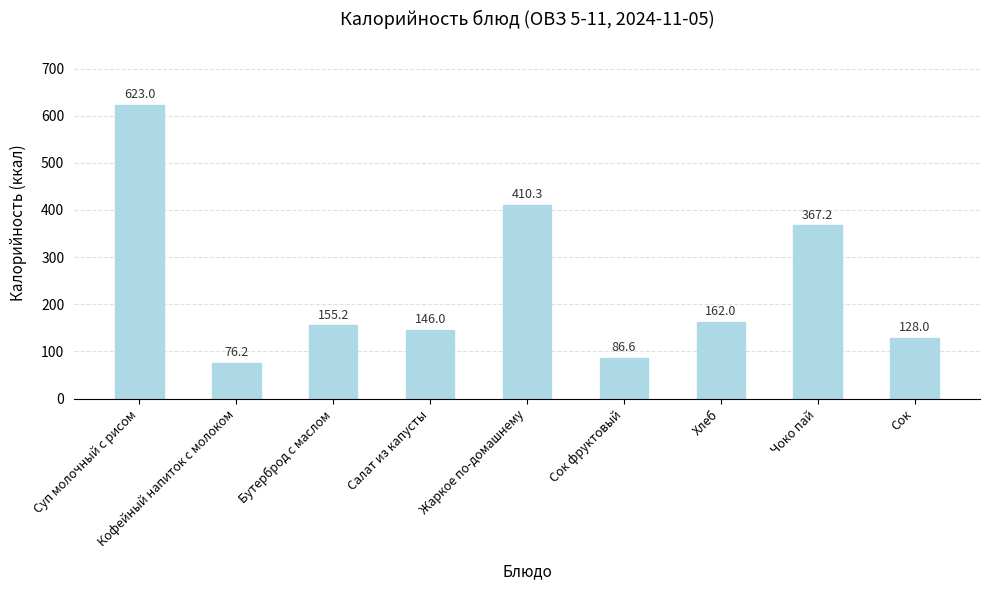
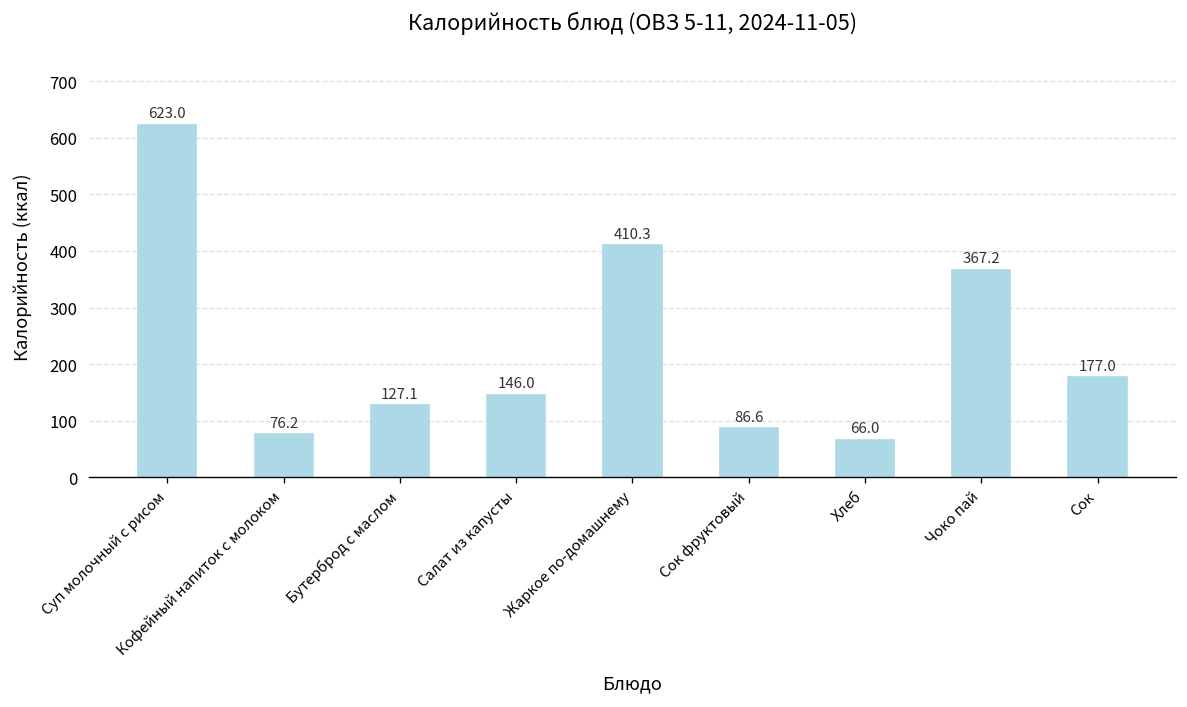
  {
    "Суп молочный с рисом": 623.0,
    "Кофейный напиток с молоком": 76.2,
-   "Бутерброд с маслом": 155.2,
+   "Бутерброд с маслом": 127.1,
    "Салат из капусты": 146.0,
    "Жаркое по-домашнему": 410.3,
    "Сок фруктовый": 86.6,
-   "Хлеб": 162.0,
+   "Хлеб": 66.0,
    "Чоко пай": 367.2,
-   "Сок": 128.0
+   "Сок": 177.0
  }
